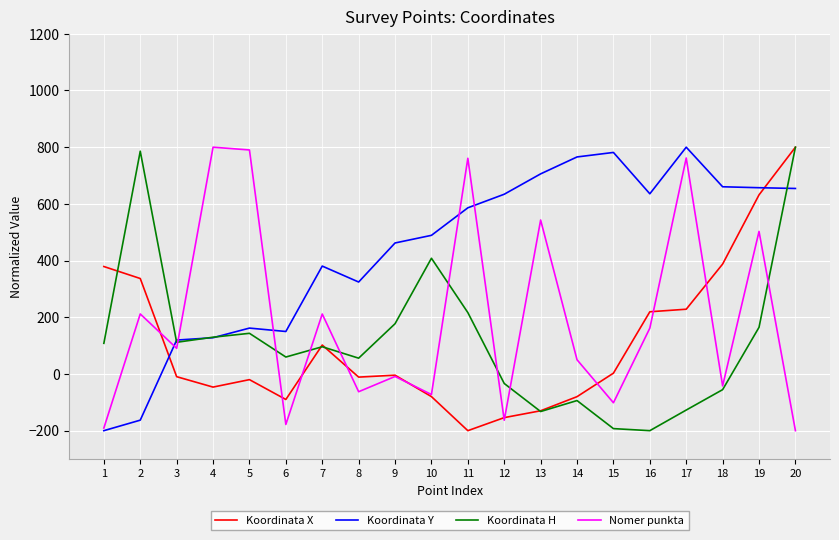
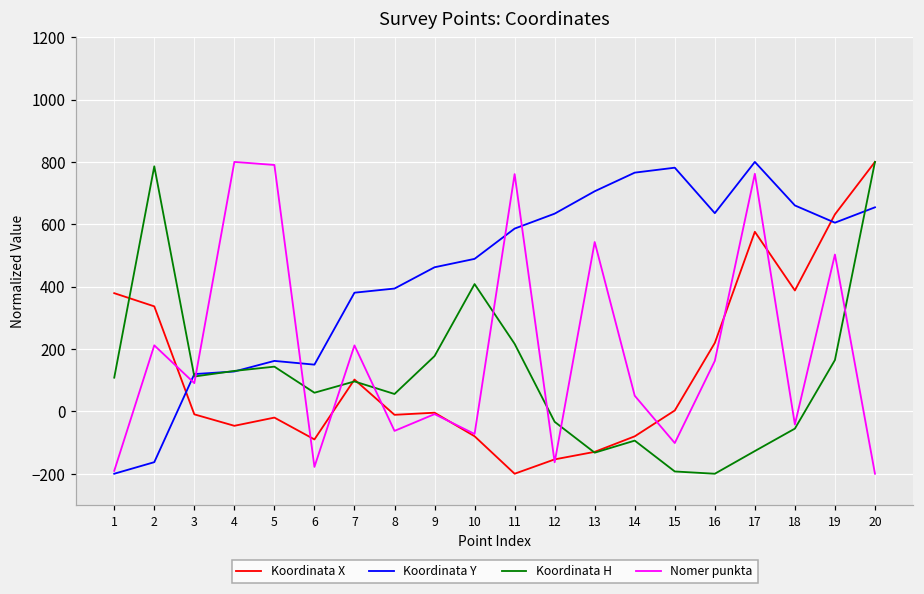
  {
    "Koordinata X": {
      "1": 380,
      "2": 340,
      "3": -10,
      "4": -50,
      "5": -20,
      "6": -90,
      "8": -10,
      "11": -200,
      "12": -150,
      "14": -80,
      "15": 0,
      "16": 220,
-     "17": 230,
+     "17": 580,
      "18": 390,
      "19": 630
    },
    "Koordinata Y": {
      "1": -200,
      "2": -160,
      "5": 160,
      "6": 150,
      "7": 380,
-     "8": 320,
+     "8": 390,
      "9": 460,
      "10": 490,
      "11": 590,
      "12": 630,
      "13": 710,
      "14": 770,
      "15": 780,
      "16": 640,
      "17": 800,
      "18": 660,
-     "19": 660,
+     "19": 610,
      "20": 650
    },
    "Koordinata H": {
      "1": 110,
      "2": 790,
      "5": 140,
      "6": 60,
      "8": 60,
      "9": 180,
      "10": 410,
      "11": 220,
      "12": -30,
      "14": -90,
      "15": -190,
      "16": -200,
      "17": -130,
      "18": -60,
      "19": 160
    },
    "Nomer punkta": {
      "1": -190,
      "2": 210,
      "3": 90,
      "4": 800,
      "5": 790,
      "6": -180,
      "7": 210,
      "8": -60,
      "11": 760,
      "12": -160,
      "13": 540,
      "14": 50,
      "15": -100,
      "16": 160,
      "17": 760,
      "18": -40,
      "19": 500,
      "20": -200
    }
  }
